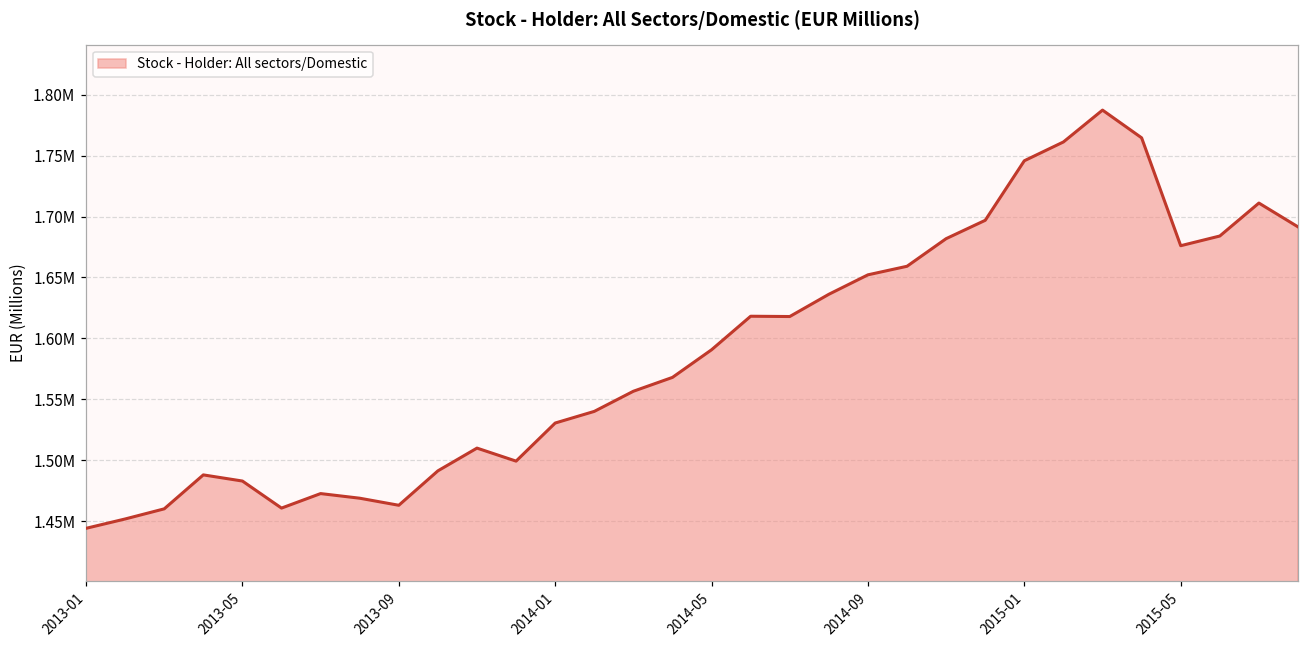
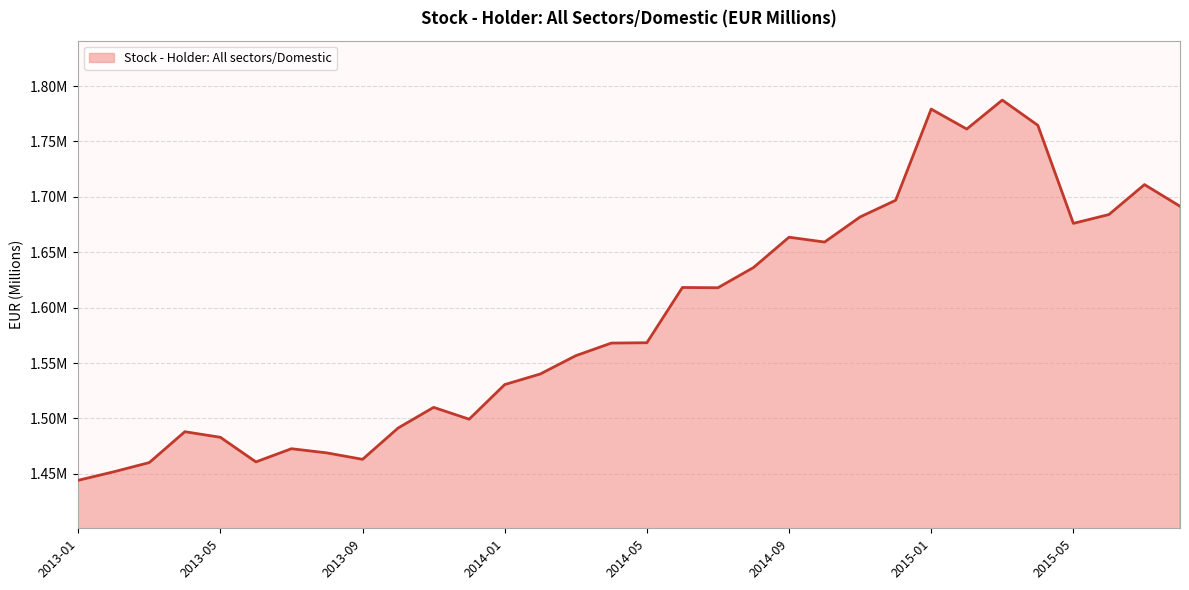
  {
    "2013-01": 1444000,
    "2013-05": 1483000,
    "2013-09": 1463000,
    "2014-01": 1531000,
-   "2014-05": 1591000,
-   "2014-09": 1652000,
-   "2015-01": 1746000,
+   "2014-05": 1568000,
+   "2014-09": 1664000,
+   "2015-01": 1779000,
    "2015-05": 1676000
  }
